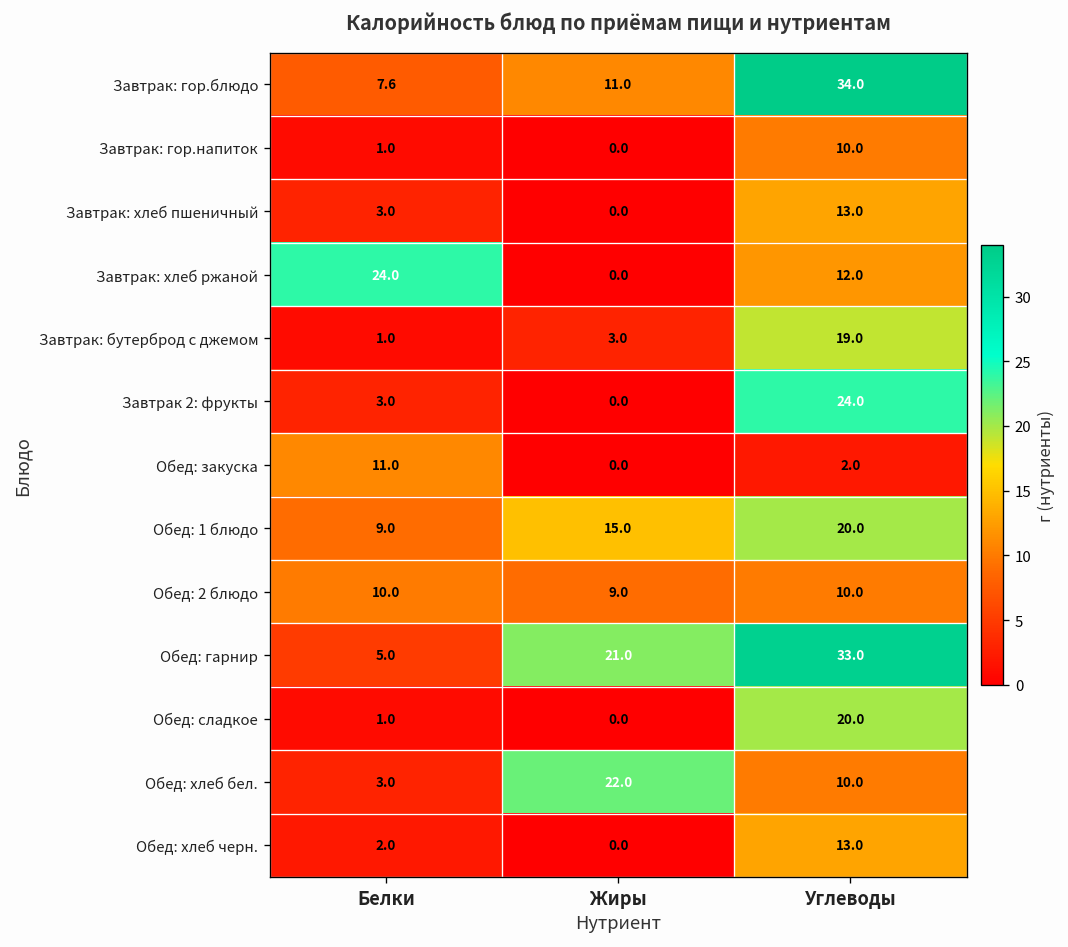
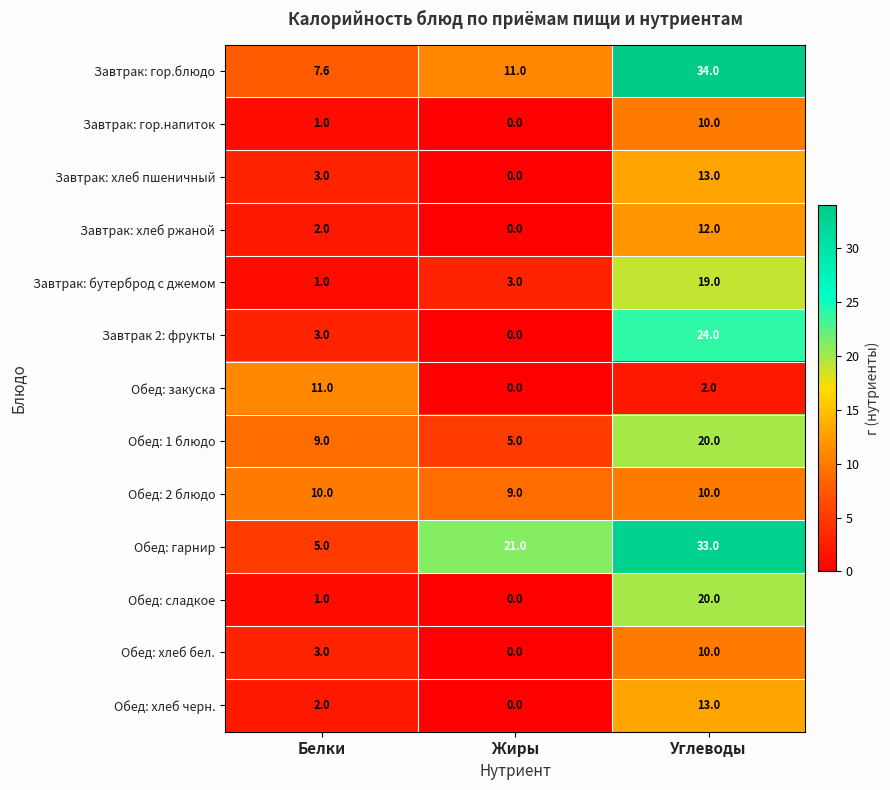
  {
    "Завтрак: гор.блюдо": {
      "Белки": 7.6,
      "Жиры": 11.0,
      "Углеводы": 34.0
    },
    "Завтрак: гор.напиток": {
      "Белки": 1.0,
      "Жиры": 0.0,
      "Углеводы": 10.0
    },
    "Завтрак: хлеб пшеничный": {
      "Белки": 3.0,
      "Жиры": 0.0,
      "Углеводы": 13.0
    },
    "Завтрак: хлеб ржаной": {
-     "Белки": 24.0,
+     "Белки": 2.0,
      "Жиры": 0.0,
      "Углеводы": 12.0
    },
    "Завтрак: бутерброд с джемом": {
      "Белки": 1.0,
      "Жиры": 3.0,
      "Углеводы": 19.0
    },
    "Завтрак 2: фрукты": {
      "Белки": 3.0,
      "Жиры": 0.0,
      "Углеводы": 24.0
    },
    "Обед: закуска": {
      "Белки": 11.0,
      "Жиры": 0.0,
      "Углеводы": 2.0
    },
    "Обед: 1 блюдо": {
      "Белки": 9.0,
-     "Жиры": 15.0,
+     "Жиры": 5.0,
      "Углеводы": 20.0
    },
    "Обед: 2 блюдо": {
      "Белки": 10.0,
      "Жиры": 9.0,
      "Углеводы": 10.0
    },
    "Обед: гарнир": {
      "Белки": 5.0,
      "Жиры": 21.0,
      "Углеводы": 33.0
    },
    "Обед: сладкое": {
      "Белки": 1.0,
      "Жиры": 0.0,
      "Углеводы": 20.0
    },
    "Обед: хлеб бел.": {
      "Белки": 3.0,
-     "Жиры": 22.0,
+     "Жиры": 0.0,
      "Углеводы": 10.0
    },
    "Обед: хлеб черн.": {
      "Белки": 2.0,
      "Жиры": 0.0,
      "Углеводы": 13.0
    }
  }
